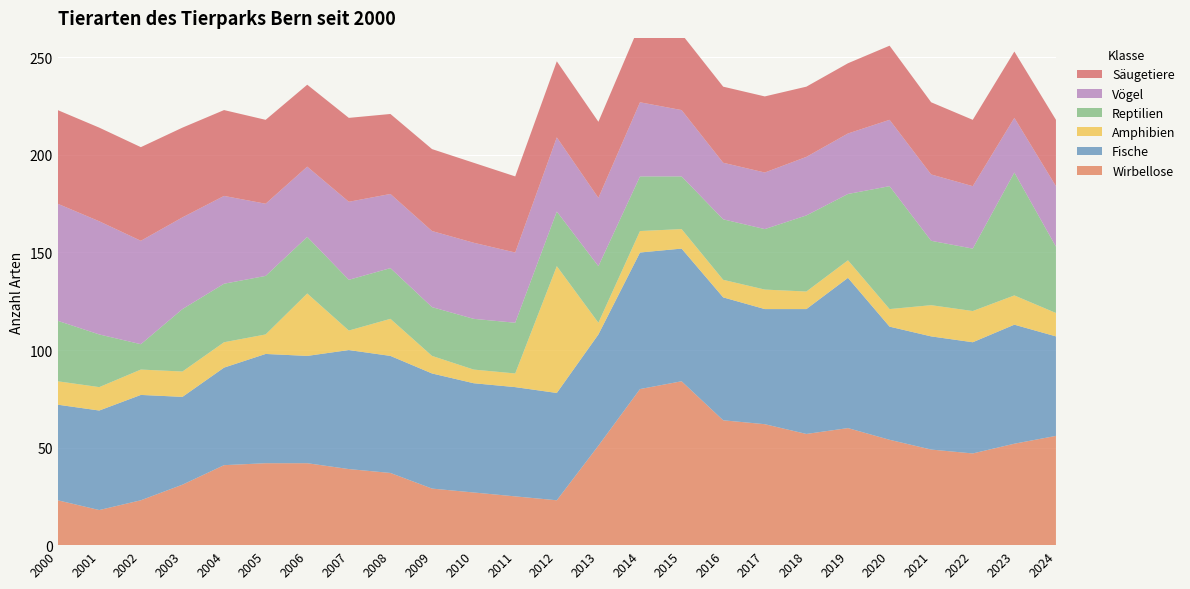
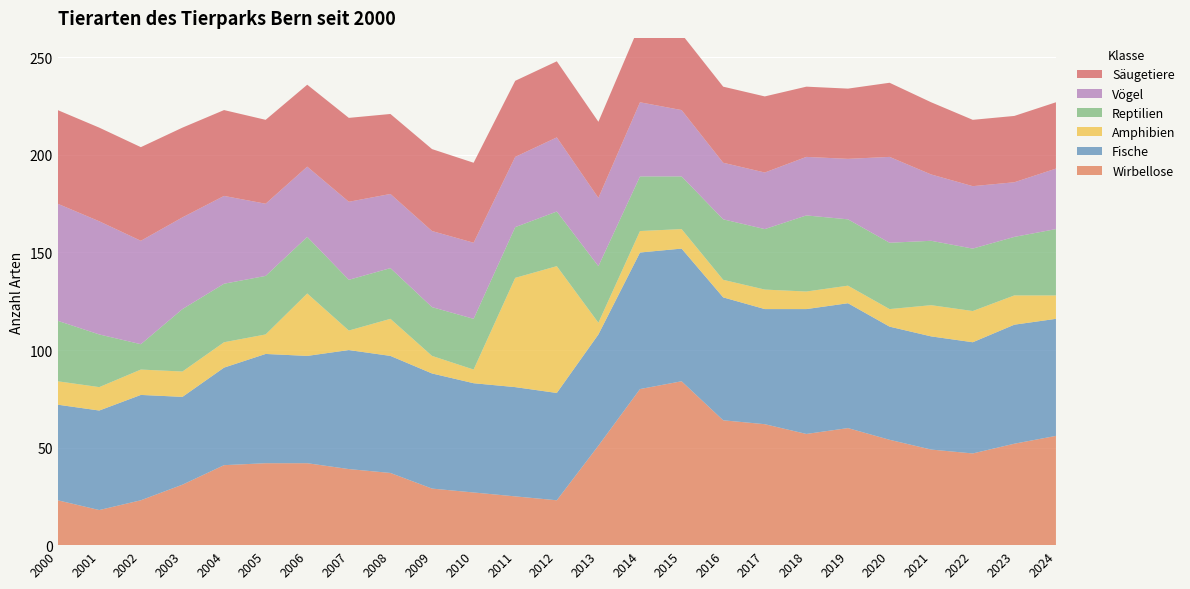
  {
    "Fische": {
      "2000": 49,
      "2001": 51,
      "2002": 54,
      "2003": 45,
      "2004": 50,
      "2005": 56,
      "2006": 55,
      "2007": 61,
      "2008": 60,
      "2009": 59,
      "2010": 56,
      "2011": 56,
      "2012": 55,
      "2013": 57,
      "2014": 70,
      "2015": 68,
      "2016": 63,
      "2017": 59,
      "2018": 64,
-     "2019": 77,
+     "2019": 64,
      "2020": 58,
      "2021": 58,
      "2022": 57,
      "2023": 61,
-     "2024": 51
+     "2024": 60
    },
    "Amphibien": {
      "2000": 12,
      "2001": 12,
      "2002": 13,
      "2003": 13,
      "2004": 13,
      "2005": 10,
      "2006": 32,
      "2007": 10,
      "2008": 19,
      "2009": 9,
      "2010": 7,
-     "2011": 7,
+     "2011": 56,
      "2012": 65,
      "2013": 6,
      "2014": 11,
      "2015": 10,
      "2016": 9,
      "2017": 10,
      "2018": 9,
      "2019": 9,
      "2020": 9,
      "2021": 16,
      "2022": 16,
      "2023": 15,
      "2024": 12
    },
    "Reptilien": {
      "2000": 31,
      "2001": 27,
      "2002": 13,
      "2003": 32,
      "2004": 30,
      "2005": 30,
      "2006": 29,
      "2007": 26,
      "2008": 26,
      "2009": 25,
      "2010": 26,
      "2011": 26,
      "2012": 28,
      "2013": 29,
      "2014": 28,
      "2015": 27,
      "2016": 31,
      "2017": 31,
      "2018": 39,
      "2019": 34,
-     "2020": 63,
+     "2020": 34,
      "2021": 33,
      "2022": 32,
-     "2023": 63,
+     "2023": 30,
      "2024": 34
    },
    "Vögel": {
      "2000": 60,
      "2001": 58,
      "2002": 53,
      "2003": 47,
      "2004": 45,
      "2005": 37,
      "2006": 36,
      "2007": 40,
      "2008": 38,
      "2009": 39,
      "2010": 39,
      "2011": 36,
      "2012": 38,
      "2013": 35,
      "2014": 38,
      "2015": 34,
      "2016": 29,
      "2017": 29,
      "2018": 30,
      "2019": 31,
-     "2020": 34,
+     "2020": 44,
      "2021": 34,
      "2022": 32,
      "2023": 28,
      "2024": 31
    }
  }
